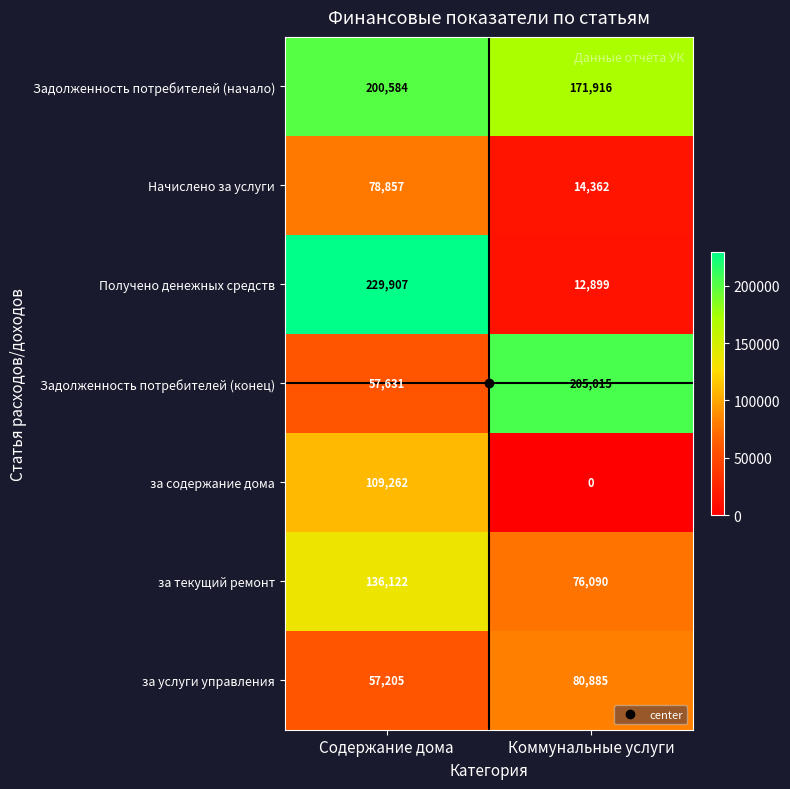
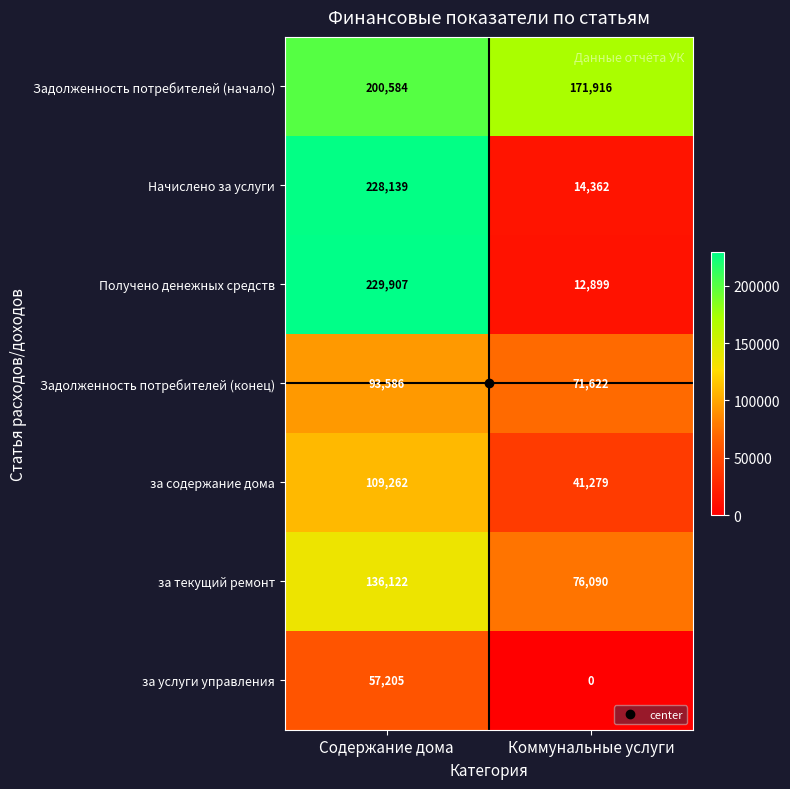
  {
    "Задолженность потребителей (начало)": {
      "Содержание дома": "200,584"
    },
    "Начислено за услуги": {
-     "Содержание дома": "78,857",
+     "Содержание дома": "228,139",
      "Коммунальные услуги": "14,362"
    },
    "Получено денежных средств": {
      "Содержание дома": "229,907",
      "Коммунальные услуги": "12,899"
    },
    "Задолженность потребителей (конец)": {
-     "Содержание дома": "57,631",
-     "Коммунальные услуги": "205,015"
+     "Содержание дома": "93,586",
+     "Коммунальные услуги": "71,622"
    },
    "за содержание дома": {
      "Содержание дома": "109,262",
-     "Коммунальные услуги": "0"
+     "Коммунальные услуги": "41,279"
    },
    "за текущий ремонт": {
      "Содержание дома": "136,122",
      "Коммунальные услуги": "76,090"
    },
    "за услуги управления": {
      "Содержание дома": "57,205",
-     "Коммунальные услуги": "80,885"
+     "Коммунальные услуги": "0"
    }
  }
